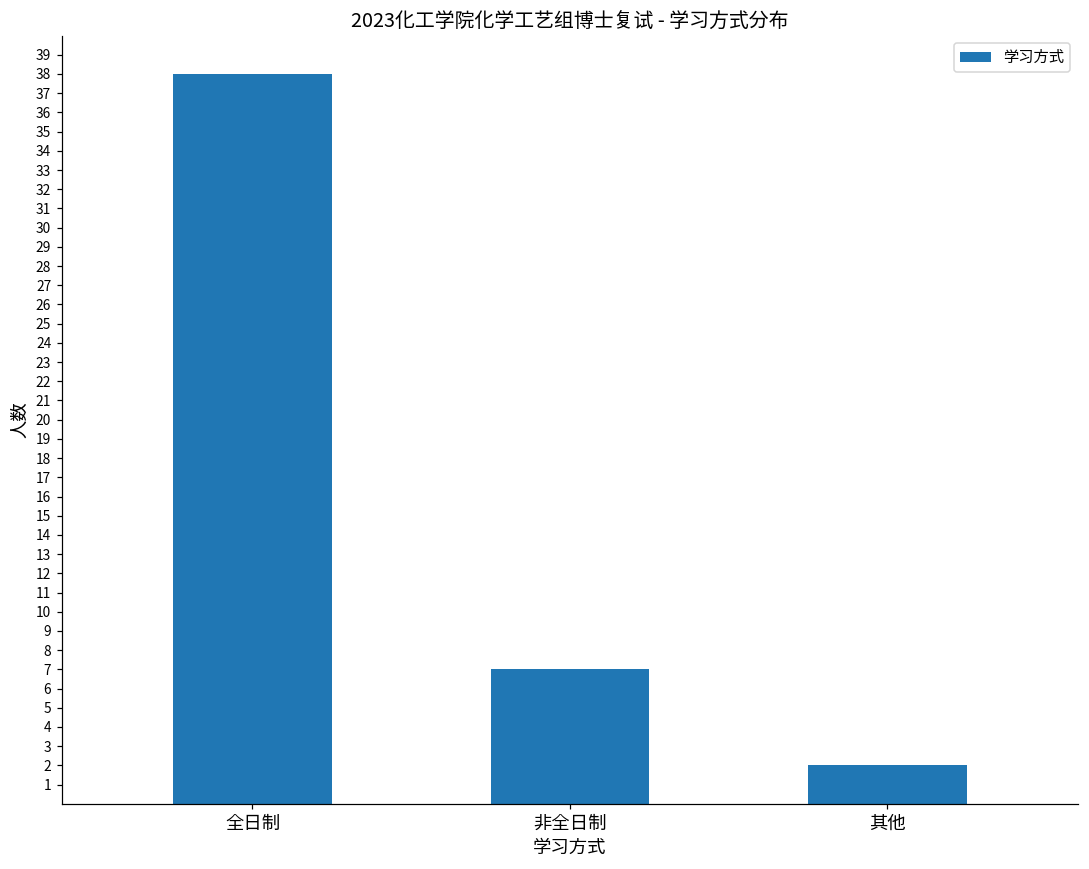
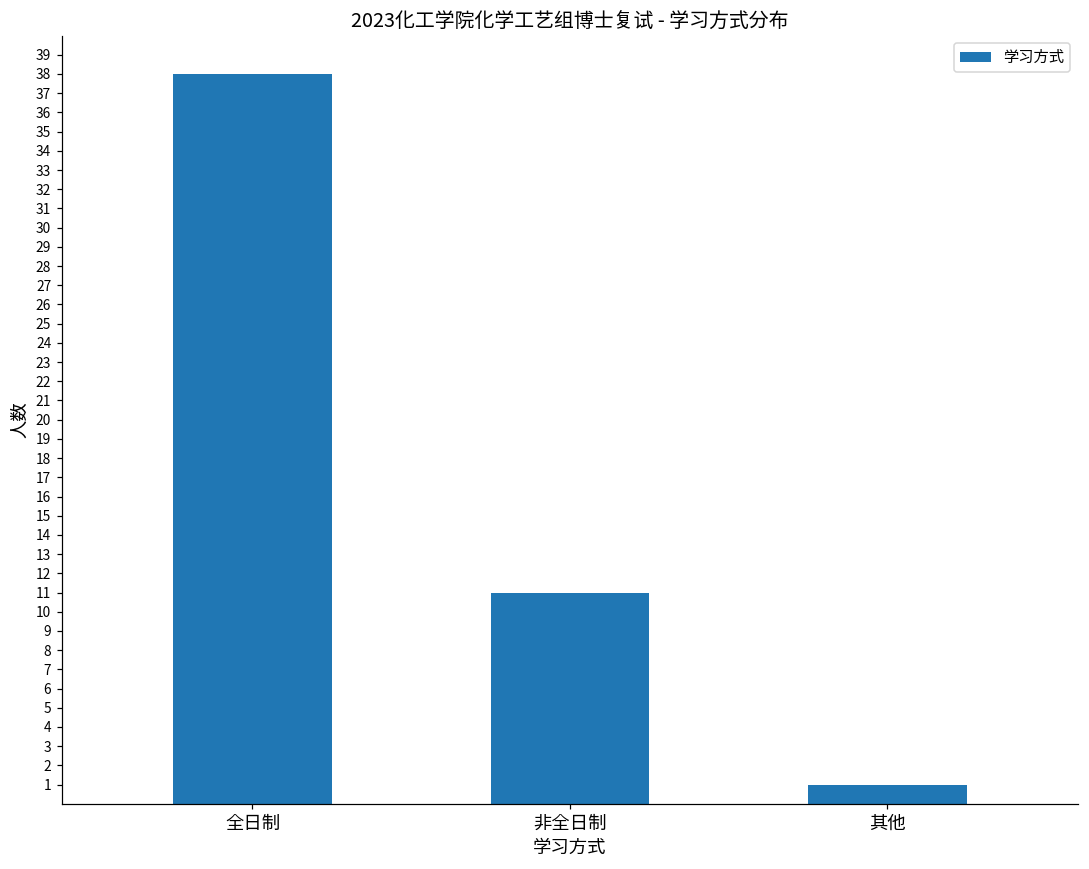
  {
    "全日制": 38,
-   "非全日制": 7,
-   "其他": 2
+   "非全日制": 11,
+   "其他": 1
  }
